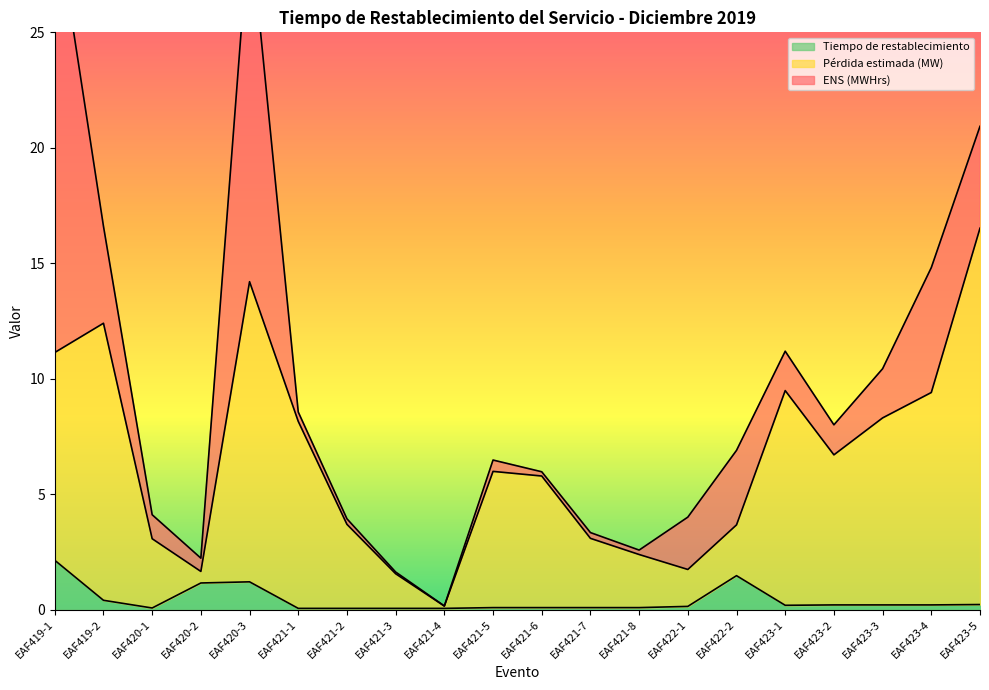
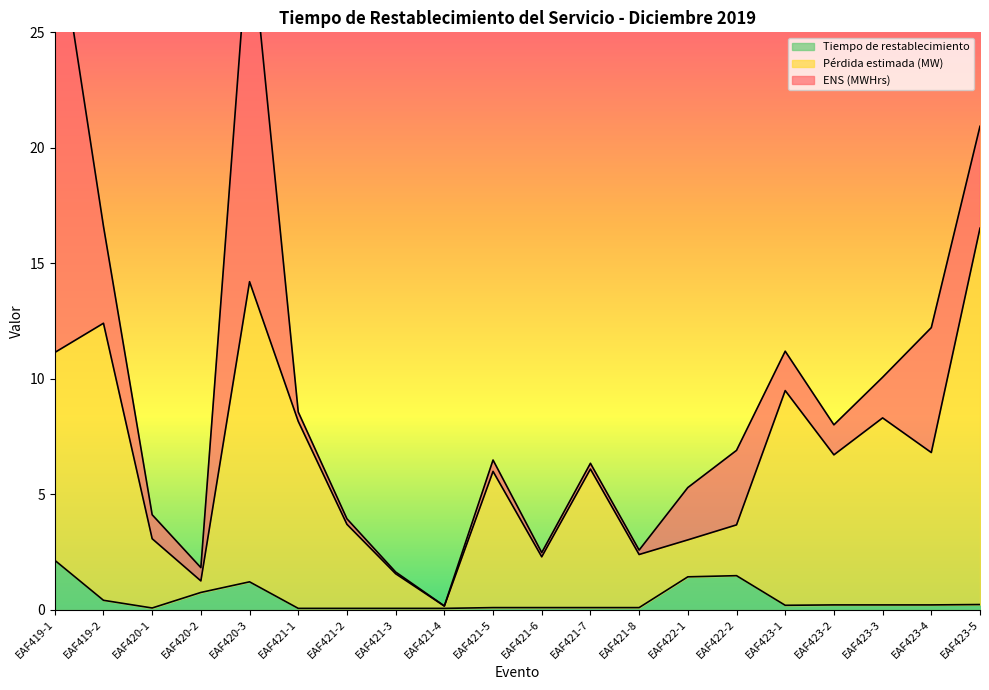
  {
    "Tiempo de restablecimiento": {
      "EAF419-1": 2.1,
      "EAF419-2": 0.4,
      "EAF420-1": 0.1,
-     "EAF420-2": 1.2,
+     "EAF420-2": 0.7,
      "EAF420-3": 1.2,
      "EAF421-1": 0.1,
      "EAF421-2": 0.1,
      "EAF421-3": 0.1,
      "EAF421-5": 0.1,
      "EAF421-6": 0.1,
      "EAF421-7": 0.1,
      "EAF421-8": 0.1,
-     "EAF422-1": 0.1,
+     "EAF422-1": 1.4,
      "EAF422-2": 1.5,
      "EAF423-1": 0.2,
      "EAF423-2": 0.2,
      "EAF423-3": 0.2,
      "EAF423-4": 0.2,
      "EAF423-5": 0.2
    },
    "Pérdida estimada (MW)": {
      "EAF419-1": 9.0,
      "EAF419-2": 12.0,
      "EAF420-1": 3.0,
      "EAF420-2": 0.5,
      "EAF420-3": 13.0,
      "EAF421-1": 8.1,
      "EAF421-2": 3.6,
      "EAF421-5": 5.9,
-     "EAF421-6": 5.7,
-     "EAF421-7": 3,
+     "EAF421-6": 2.2,
+     "EAF421-7": 6,
      "EAF421-8": 2.3,
      "EAF422-1": 1.6,
      "EAF422-2": 2.2,
      "EAF423-1": 9.3,
      "EAF423-2": 6.5,
      "EAF423-3": 8.1,
-     "EAF423-4": 9.2,
+     "EAF423-4": 6.6,
      "EAF423-5": 16.3
    },
    "ENS (MWHrs)": {
      "EAF419-2": 4.2,
      "EAF420-1": 1.0,
      "EAF420-2": 0.6,
      "EAF421-1": 0.4,
      "EAF421-2": 0.2,
      "EAF421-5": 0.5,
      "EAF421-6": 0.2,
      "EAF421-7": 0.2,
      "EAF421-8": 0.2,
      "EAF422-1": 2.3,
      "EAF422-2": 3.2,
      "EAF423-1": 1.7,
      "EAF423-2": 1.3,
-     "EAF423-3": 2.1,
+     "EAF423-3": 1.8,
      "EAF423-4": 5.4,
      "EAF423-5": 4.4
    }
  }
